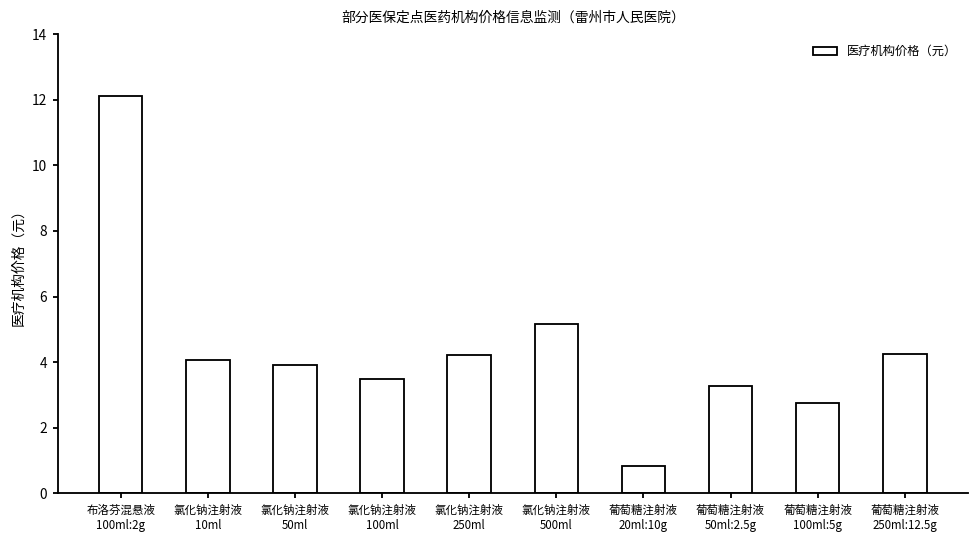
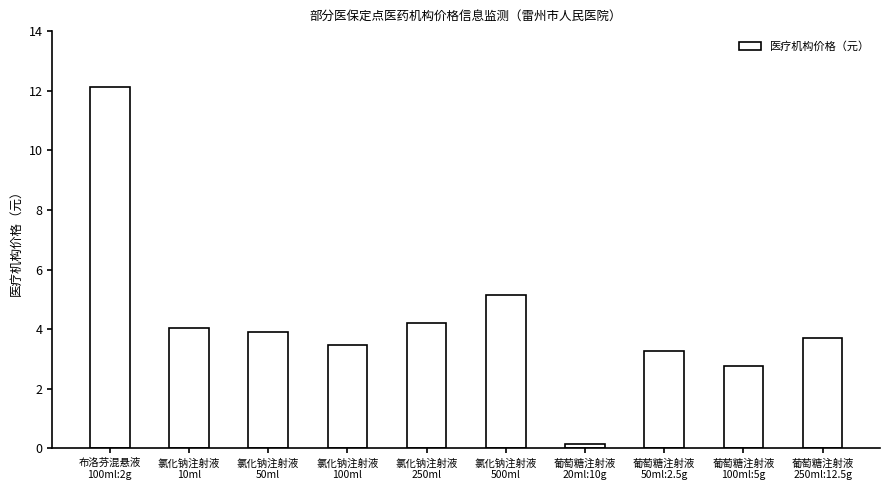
  {
    "布洛芬混悬液 100ml:2g": 12.1,
    "氯化钠注射液 10ml": 4.1,
    "氯化钠注射液 50ml": 3.9,
    "氯化钠注射液 100ml": 3.5,
    "氯化钠注射液 250ml": 4.2,
    "氯化钠注射液 500ml": 5.2,
-   "葡萄糖注射液 20ml:10g": 0.8,
+   "葡萄糖注射液 20ml:10g": 0.2,
    "葡萄糖注射液 50ml:2.5g": 3.3,
    "葡萄糖注射液 100ml:5g": 2.8,
-   "葡萄糖注射液 250ml:12.5g": 4.3
+   "葡萄糖注射液 250ml:12.5g": 3.7
  }
